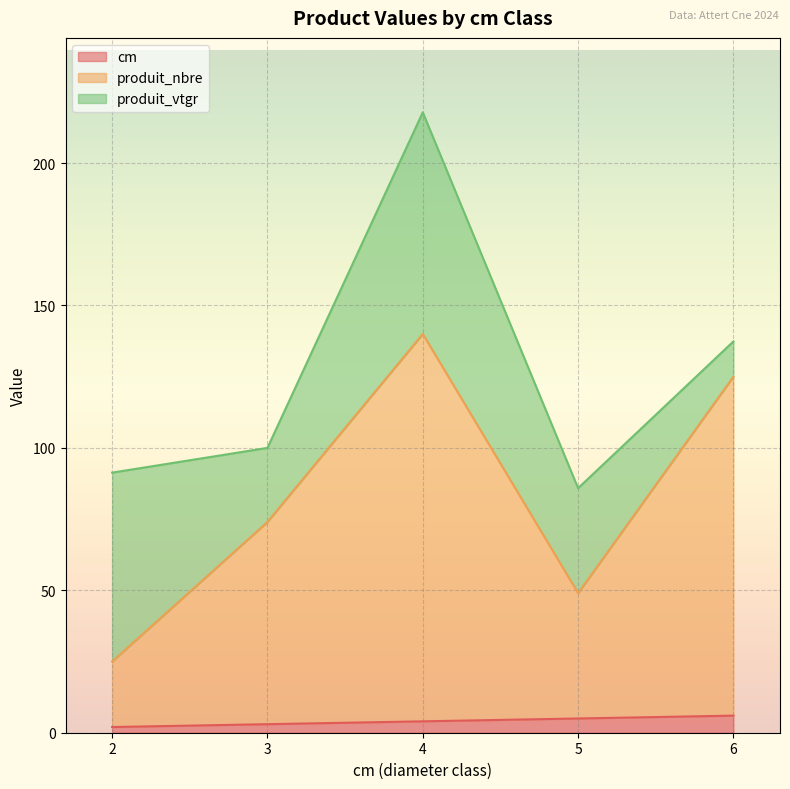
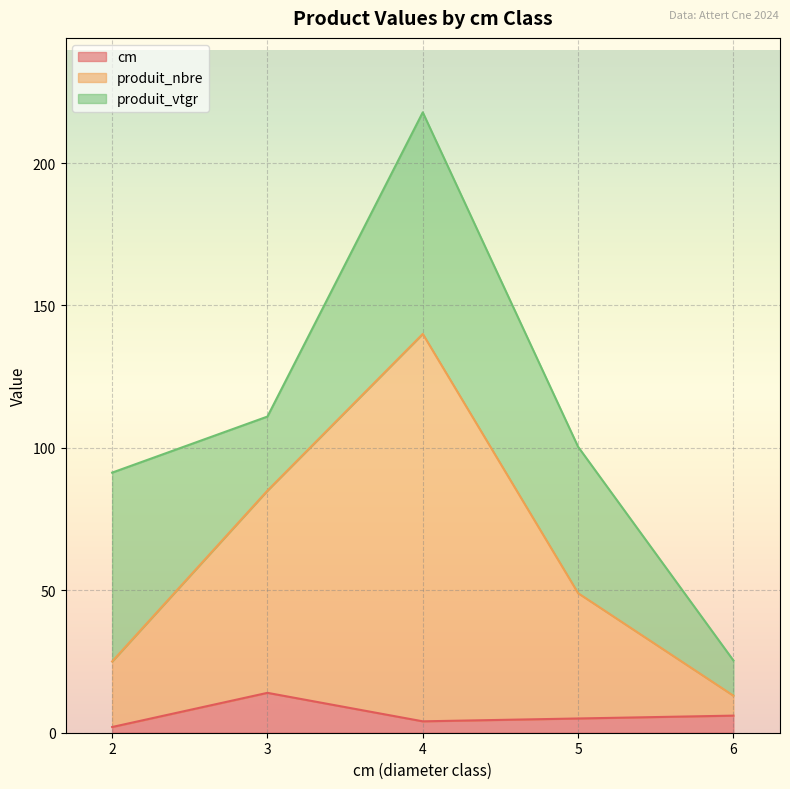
  {
    "cm": {
      "2": 2,
-     "3": 3,
+     "3": 14,
      "4": 4,
      "5": 5,
      "6": 6
    },
    "produit_nbre": {
      "2": 23,
      "3": 71,
      "4": 136,
      "5": 44,
-     "6": 119
+     "6": 7
    },
    "produit_vtgr": {
      "2": 66,
      "3": 26,
      "4": 78,
-     "5": 37,
+     "5": 51,
      "6": 12
    }
  }
